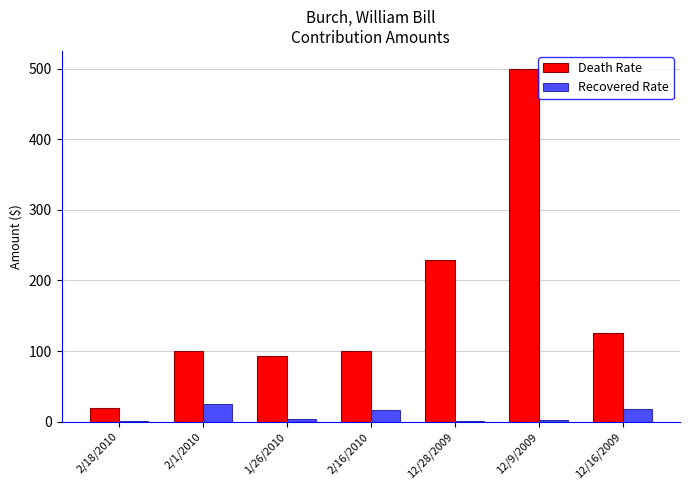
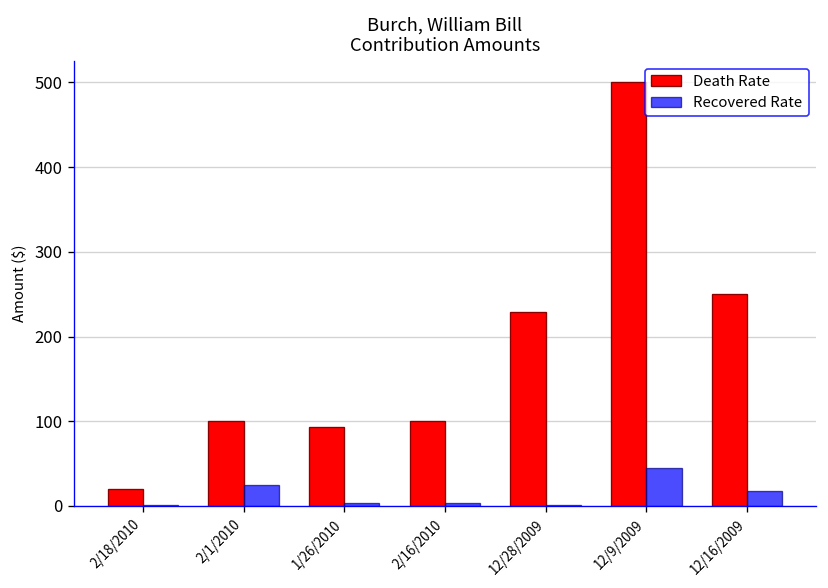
  {
    "Death Rate": {
      "2/18/2010": 20,
      "2/1/2010": 100,
      "1/26/2010": 90,
      "2/16/2010": 100,
      "12/28/2009": 230,
      "12/9/2009": 500,
-     "12/16/2009": 130
+     "12/16/2009": 250
    },
    "Recovered Rate": {
      "2/1/2010": 30,
      "1/26/2010": 0,
-     "2/16/2010": 20,
-     "12/9/2009": 0,
+     "2/16/2010": 0,
+     "12/9/2009": 50,
      "12/16/2009": 20
    }
  }
